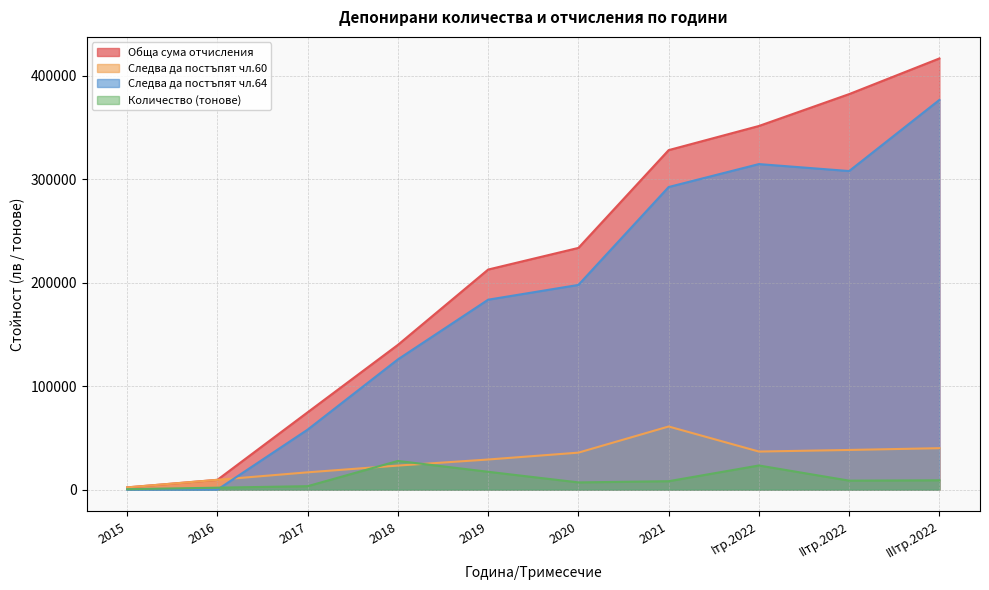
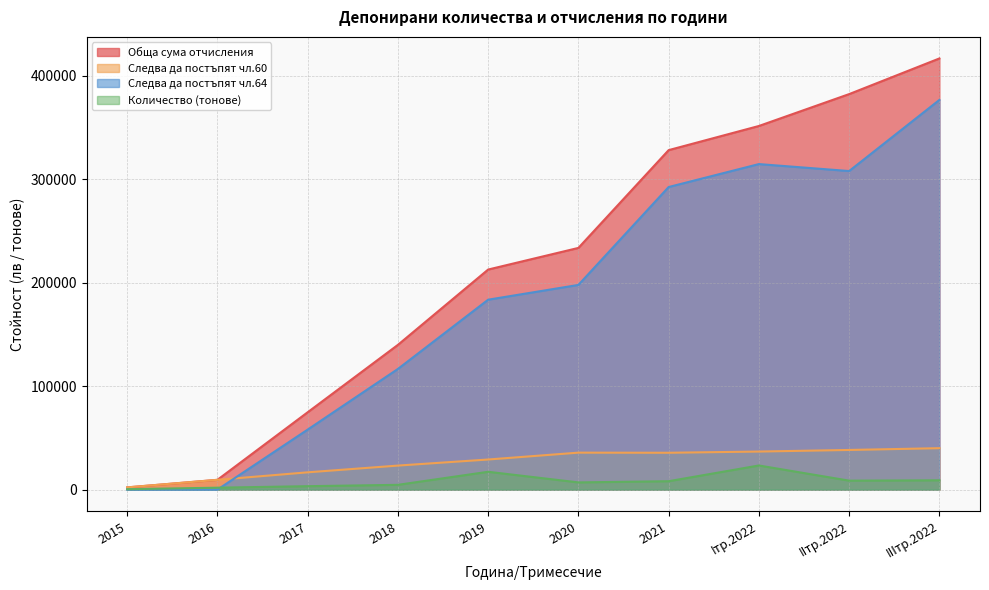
  {
    "Общa сума отчисления": {
      "2017": 75000,
      "2018": 140000,
      "2019": 213000,
      "2020": 234000,
      "2021": 328000,
      "Iтр.2022": 351000,
      "IIтр.2022": 382000,
      "IIIтр.2022": 417000
    },
    "Следва да постъпят чл.60": {
      "2017": 17000,
      "2018": 23000,
      "2019": 29000,
      "2020": 36000,
-     "2021": 61000,
+     "2021": 36000,
      "Iтр.2022": 37000,
      "IIтр.2022": 38000,
      "IIIтр.2022": 40000
    },
    "Следва да постъпят чл.64": {
      "2017": 58000,
-     "2018": 126000,
+     "2018": 117000,
      "2019": 184000,
      "2020": 198000,
      "2021": 293000,
      "Iтр.2022": 315000,
      "IIтр.2022": 308000,
      "IIIтр.2022": 377000
    },
    "Количество (тонове)": {
      "2017": 3000,
-     "2018": 28000,
+     "2018": 5000,
      "2019": 17000,
      "2020": 7000,
      "2021": 8000,
      "Iтр.2022": 23000,
      "IIтр.2022": 9000,
      "IIIтр.2022": 9000
    }
  }
